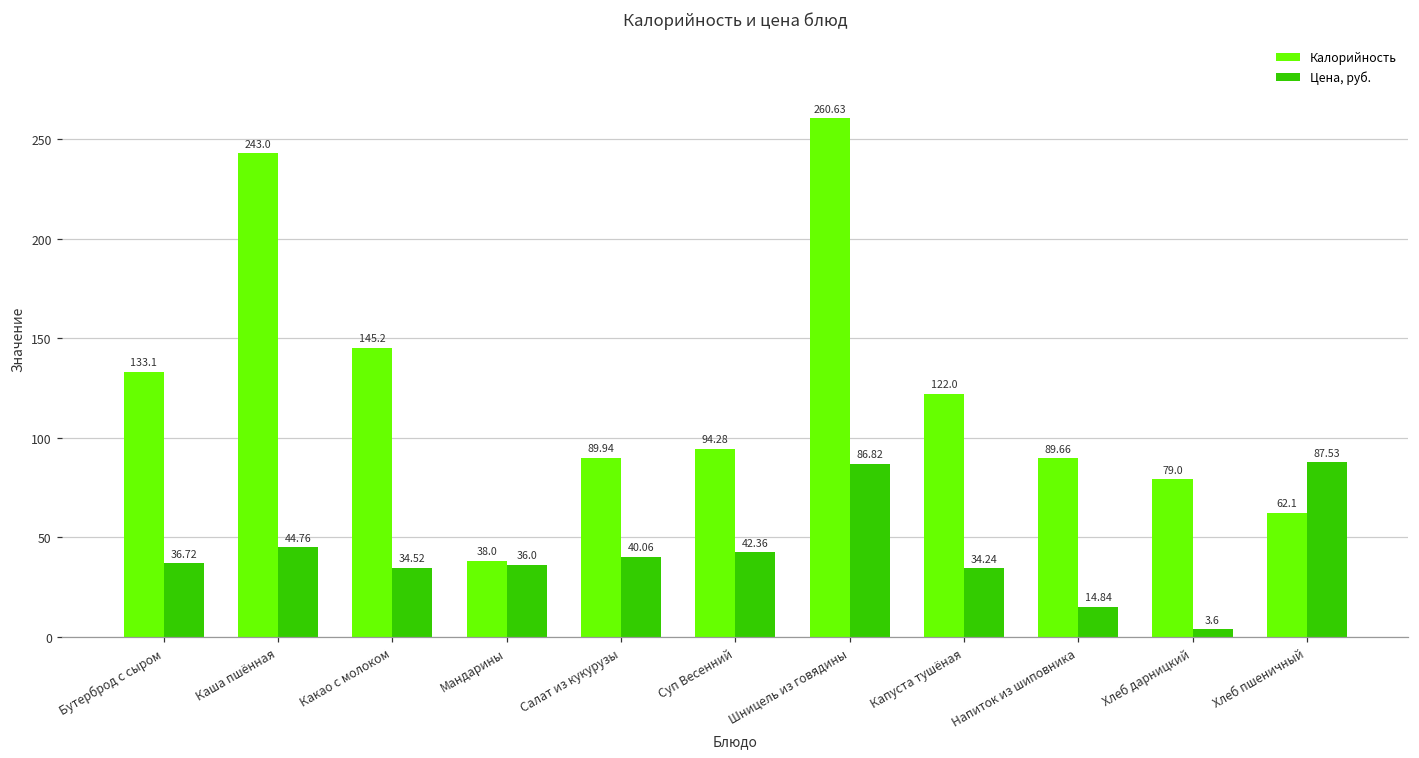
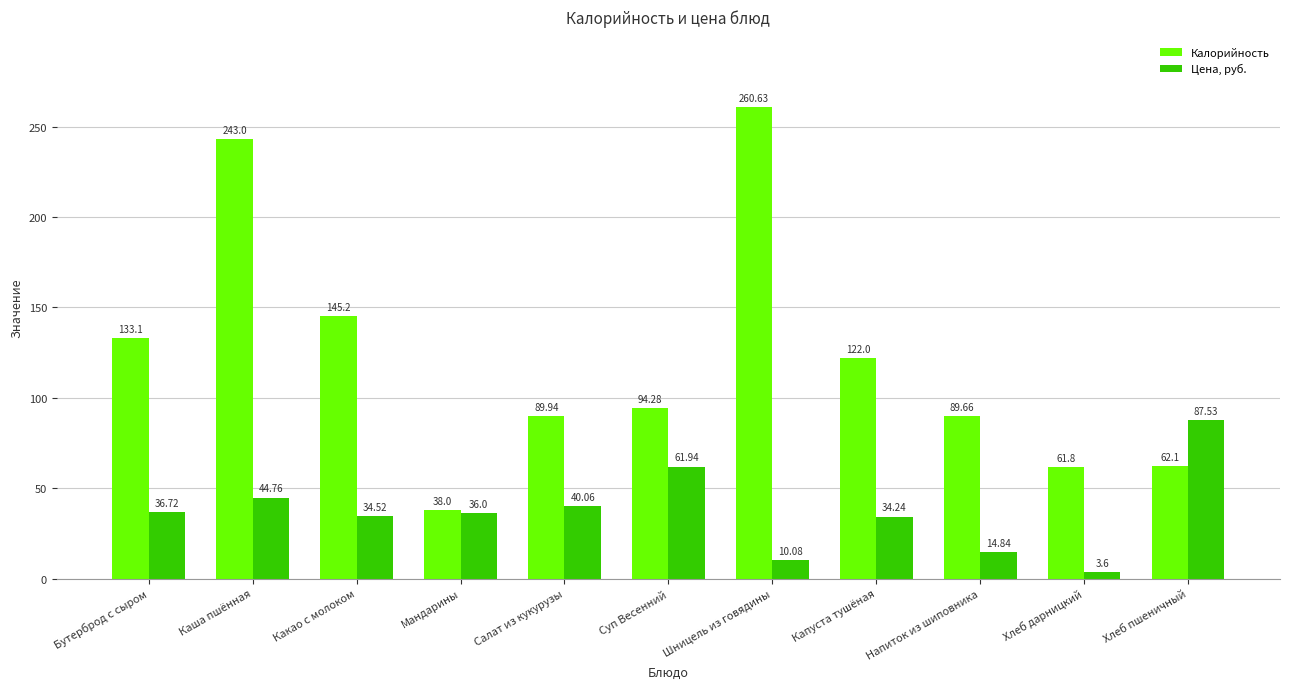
  {
    "Калорийность": {
      "Бутерброд с сыром": 133.1,
      "Каша пшённая": 243.0,
      "Какао с молоком": 145.2,
      "Мандарины": 38.0,
      "Салат из кукурузы": 89.94,
      "Суп Весенний": 94.28,
      "Шницель из говядины": 260.63,
      "Капуста тушёная": 122.0,
      "Напиток из шиповника": 89.66,
-     "Хлеб дарницкий": 79.0,
+     "Хлеб дарницкий": 61.8,
      "Хлеб пшеничный": 62.1
    },
    "Цена, руб.": {
      "Бутерброд с сыром": 36.72,
      "Каша пшённая": 44.76,
      "Какао с молоком": 34.52,
      "Мандарины": 36.0,
      "Салат из кукурузы": 40.06,
-     "Суп Весенний": 42.36,
-     "Шницель из говядины": 86.82,
+     "Суп Весенний": 61.94,
+     "Шницель из говядины": 10.08,
      "Капуста тушёная": 34.24,
      "Напиток из шиповника": 14.84,
      "Хлеб дарницкий": 3.6,
      "Хлеб пшеничный": 87.53
    }
  }
